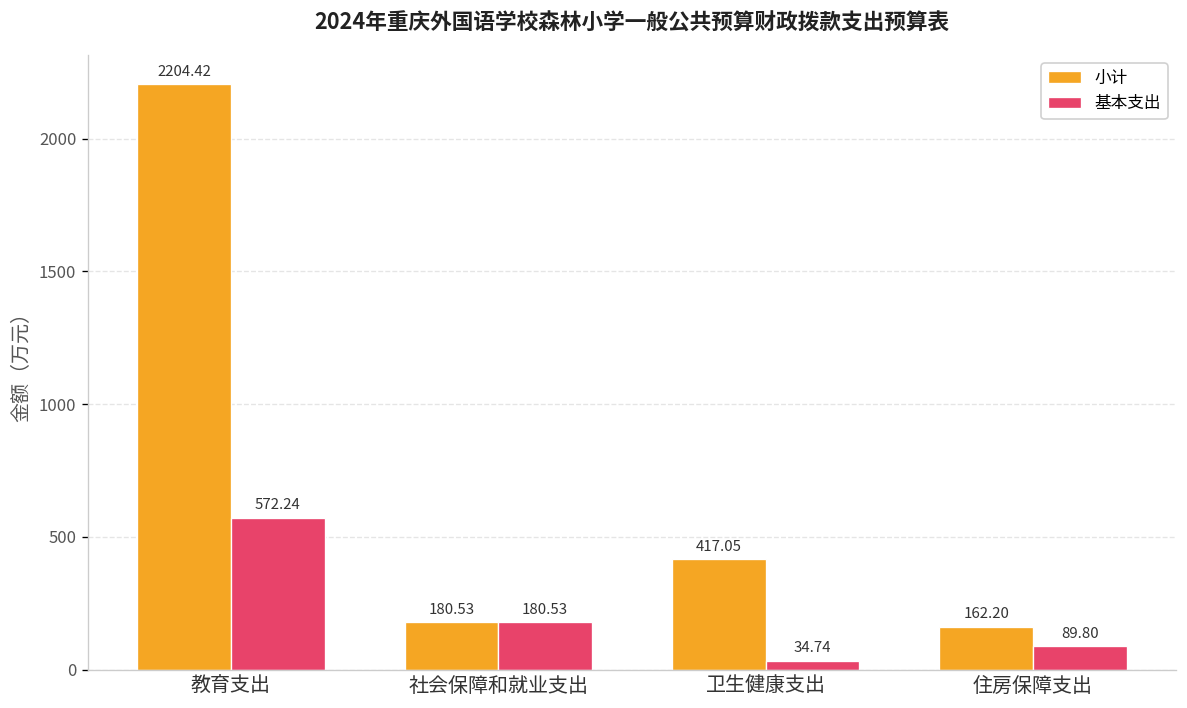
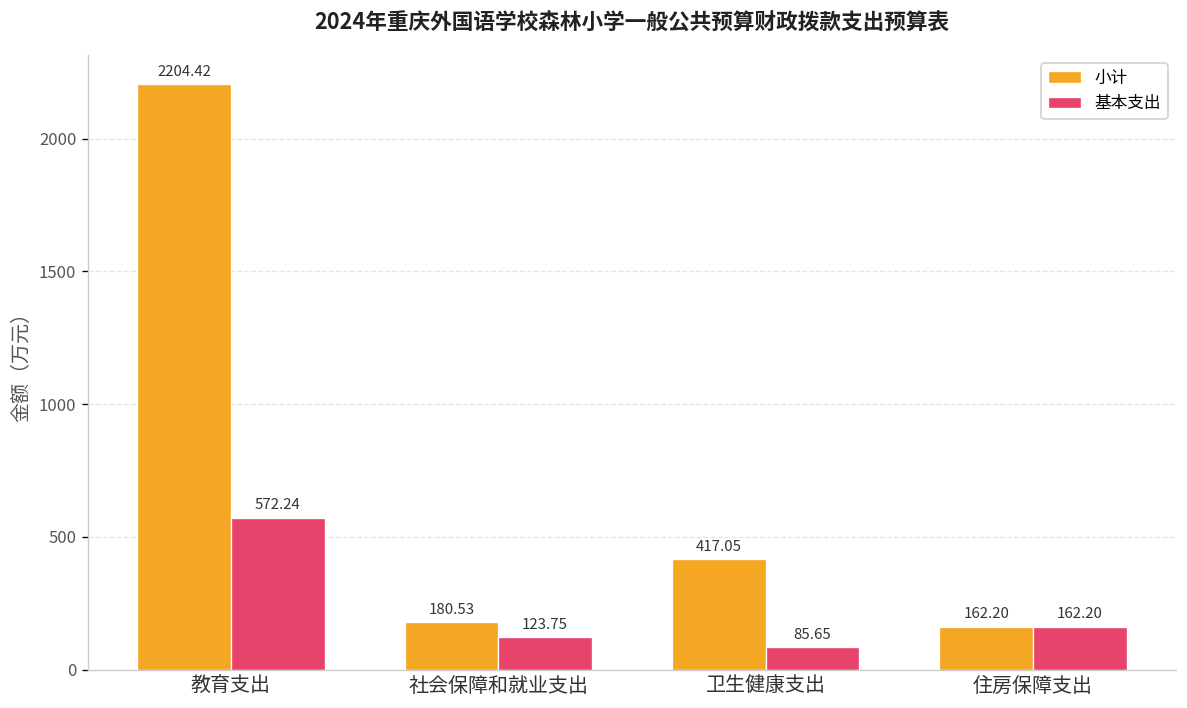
  {
    "小计": {
      "教育支出": 2204.42,
      "社会保障和就业支出": 180.53,
      "卫生健康支出": 417.05,
      "住房保障支出": 162.20
    },
    "基本支出": {
      "教育支出": 572.24,
-     "社会保障和就业支出": 180.53,
-     "卫生健康支出": 34.74,
-     "住房保障支出": 89.80
+     "社会保障和就业支出": 123.75,
+     "卫生健康支出": 85.65,
+     "住房保障支出": 162.20
    }
  }
